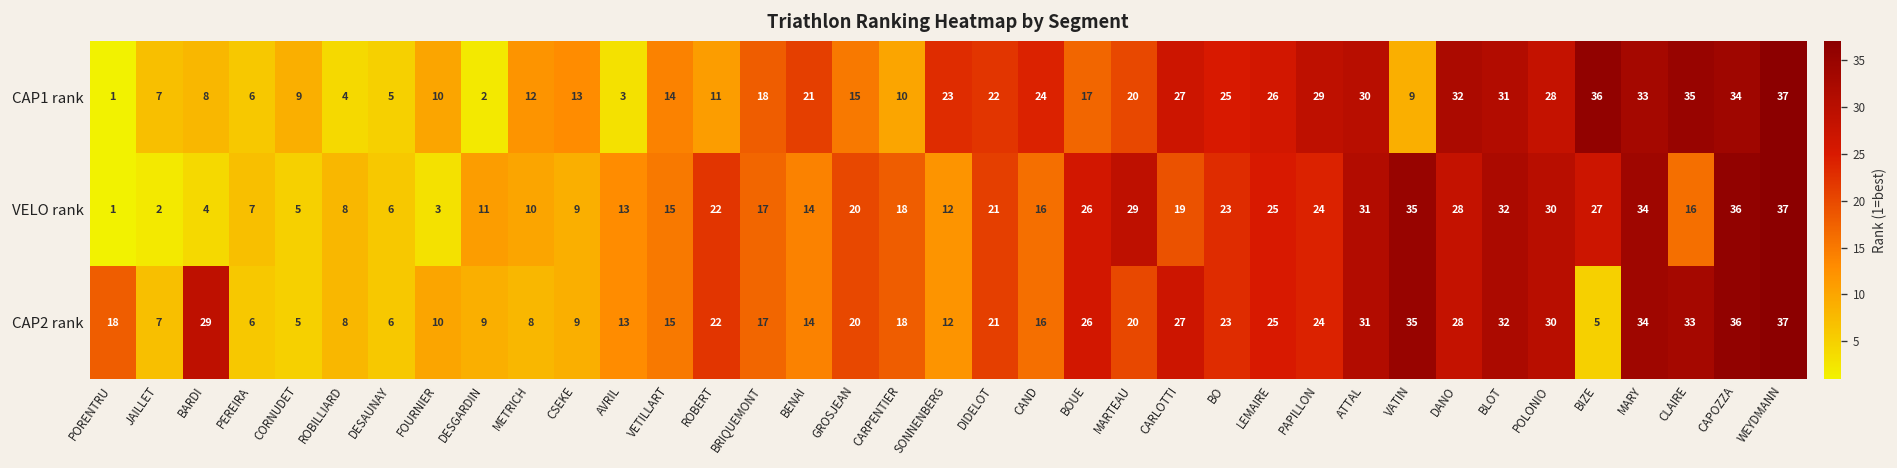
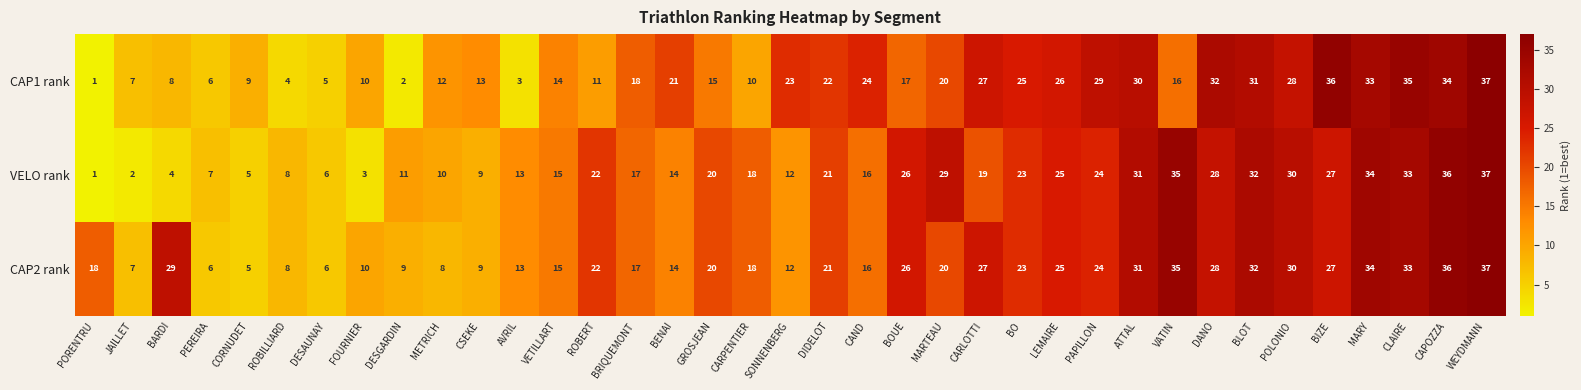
  {
    "CAP1 rank": {
      "PORENTRU": 1,
      "JAILLET": 7,
      "BARDI": 8,
      "PEREIRA": 6,
      "CORNUDET": 9,
      "ROBILLIARD": 4,
      "DESAUNAY": 5,
      "FOURNIER": 10,
      "DESGARDIN": 2,
      "METRICH": 12,
      "CSEKE": 13,
      "AVRIL": 3,
      "VETILLART": 14,
      "ROBERT": 11,
      "BRIQUEMONT": 18,
      "BENAI": 21,
      "GROSJEAN": 15,
      "CARPENTIER": 10,
      "SONNENBERG": 23,
      "DIDELOT": 22,
      "CAND": 24,
      "BOUE": 17,
      "MARTEAU": 20,
      "CARLOTTI": 27,
      "BO": 25,
      "LEMAIRE": 26,
      "PAPILLON": 29,
      "ATTAL": 30,
-     "VATIN": 9,
+     "VATIN": 16,
      "DANO": 32,
      "BLOT": 31,
      "POLONIO": 28,
      "BIZE": 36,
      "MARY": 33,
      "CLAIRE": 35,
      "CAPOZZA": 34,
      "WEYDMANN": 37
    },
    "VELO rank": {
      "PORENTRU": 1,
      "JAILLET": 2,
      "BARDI": 4,
      "PEREIRA": 7,
      "CORNUDET": 5,
      "ROBILLIARD": 8,
      "DESAUNAY": 6,
      "FOURNIER": 3,
      "DESGARDIN": 11,
      "METRICH": 10,
      "CSEKE": 9,
      "AVRIL": 13,
      "VETILLART": 15,
      "ROBERT": 22,
      "BRIQUEMONT": 17,
      "BENAI": 14,
      "GROSJEAN": 20,
      "CARPENTIER": 18,
      "SONNENBERG": 12,
      "DIDELOT": 21,
      "CAND": 16,
      "BOUE": 26,
      "MARTEAU": 29,
      "CARLOTTI": 19,
      "BO": 23,
      "LEMAIRE": 25,
      "PAPILLON": 24,
      "ATTAL": 31,
      "VATIN": 35,
      "DANO": 28,
      "BLOT": 32,
      "POLONIO": 30,
      "BIZE": 27,
      "MARY": 34,
-     "CLAIRE": 16,
+     "CLAIRE": 33,
      "CAPOZZA": 36,
      "WEYDMANN": 37
    },
    "CAP2 rank": {
      "PORENTRU": 18,
      "JAILLET": 7,
      "BARDI": 29,
      "PEREIRA": 6,
      "CORNUDET": 5,
      "ROBILLIARD": 8,
      "DESAUNAY": 6,
      "FOURNIER": 10,
      "DESGARDIN": 9,
      "METRICH": 8,
      "CSEKE": 9,
      "AVRIL": 13,
      "VETILLART": 15,
      "ROBERT": 22,
      "BRIQUEMONT": 17,
      "BENAI": 14,
      "GROSJEAN": 20,
      "CARPENTIER": 18,
      "SONNENBERG": 12,
      "DIDELOT": 21,
      "CAND": 16,
      "BOUE": 26,
      "MARTEAU": 20,
      "CARLOTTI": 27,
      "BO": 23,
      "LEMAIRE": 25,
      "PAPILLON": 24,
      "ATTAL": 31,
      "VATIN": 35,
      "DANO": 28,
      "BLOT": 32,
      "POLONIO": 30,
-     "BIZE": 5,
+     "BIZE": 27,
      "MARY": 34,
      "CLAIRE": 33,
      "CAPOZZA": 36,
      "WEYDMANN": 37
    }
  }
